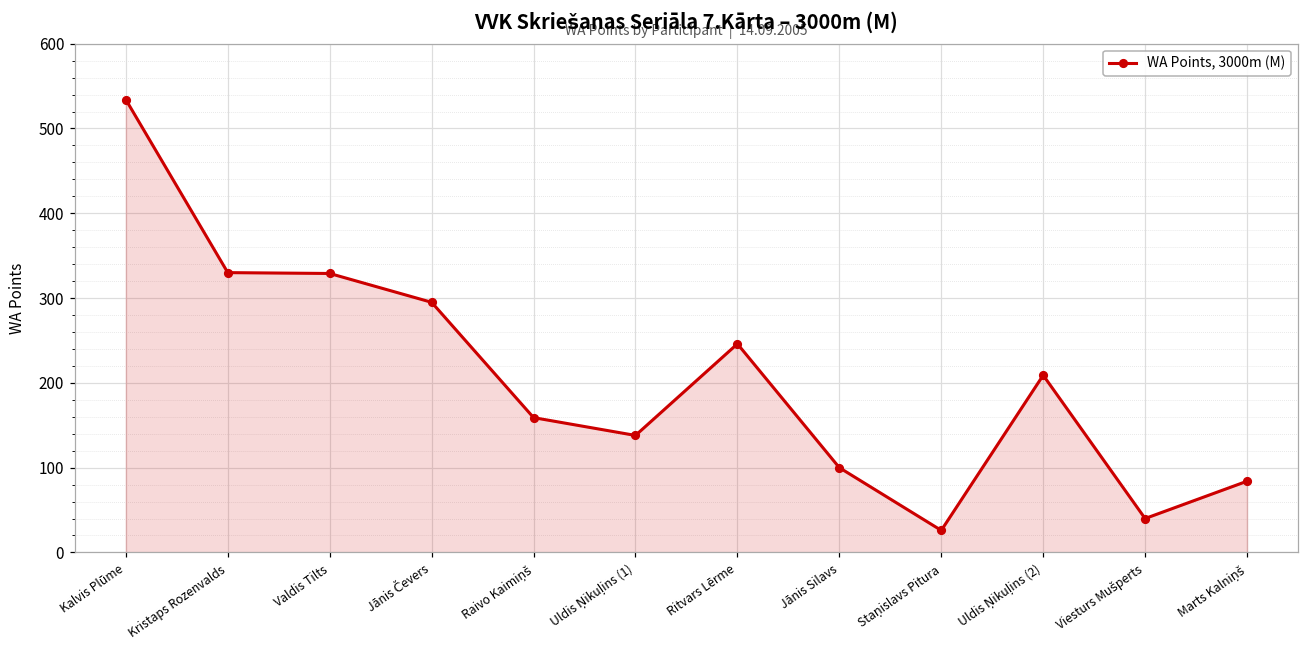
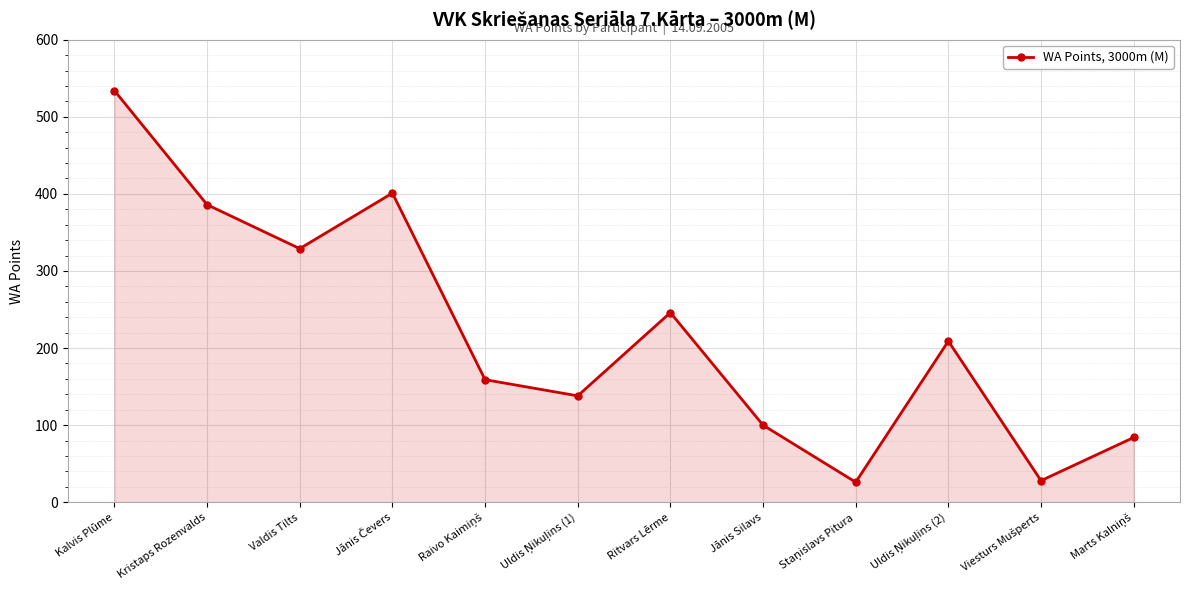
  {
    "Kalvis Plūme": 530,
-   "Kristaps Rozenvalds": 330,
+   "Kristaps Rozenvalds": 390,
    "Valdis Tilts": 330,
-   "Jānis Čevers": 300,
+   "Jānis Čevers": 400,
    "Raivo Kaimiņš": 160,
    "Uldis Ņikuļins (1)": 140,
    "Ritvars Lērme": 250,
    "Jānis Silavs": 100,
    "Staņislavs Pitura": 30,
    "Uldis Ņikuļins (2)": 210,
-   "Viesturs Mušperts": 40,
+   "Viesturs Mušperts": 30,
    "Marts Kalniņš": 80
  }
